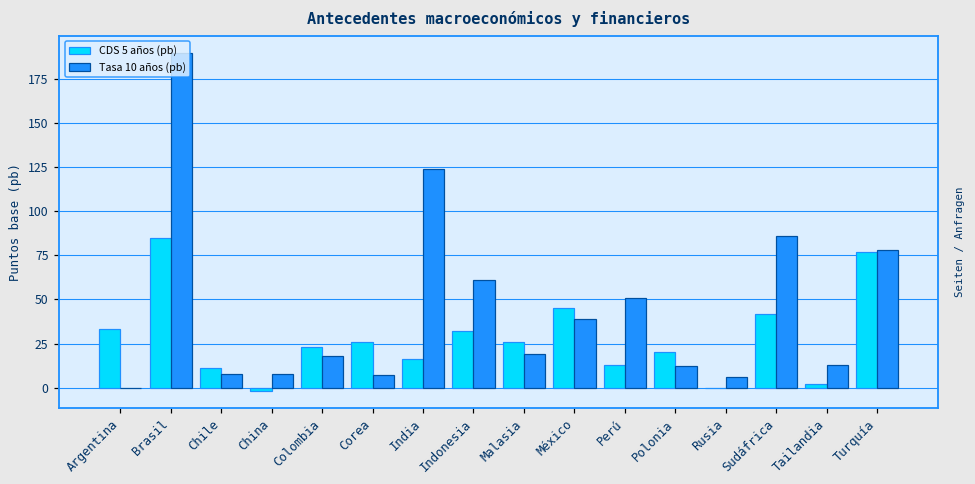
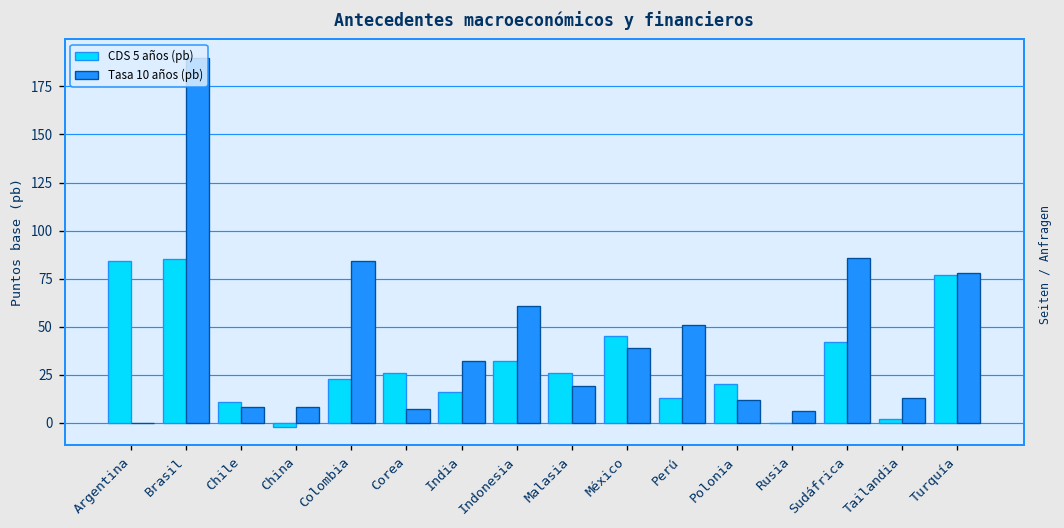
  {
    "CDS 5 años (pb)": {
-     "Argentina": 33,
+     "Argentina": 84,
      "Brasil": 85,
      "Chile": 11,
      "China": -2,
      "Colombia": 23,
      "Corea": 26,
      "India": 16,
      "Indonesia": 32,
      "Malasia": 26,
      "México": 45,
      "Perú": 13,
      "Polonia": 20,
      "Rusia": 0,
      "Sudáfrica": 42,
      "Tailandia": 2,
      "Turquía": 77
    },
    "Tasa 10 años (pb)": {
      "Argentina": 0,
      "Chile": 8,
      "China": 8,
-     "Colombia": 18,
+     "Colombia": 84,
      "Corea": 7,
-     "India": 124,
+     "India": 32,
      "Indonesia": 61,
      "Malasia": 19,
      "México": 39,
      "Perú": 51,
      "Polonia": 12,
      "Rusia": 6,
      "Sudáfrica": 86,
      "Tailandia": 13,
      "Turquía": 78
    }
  }
